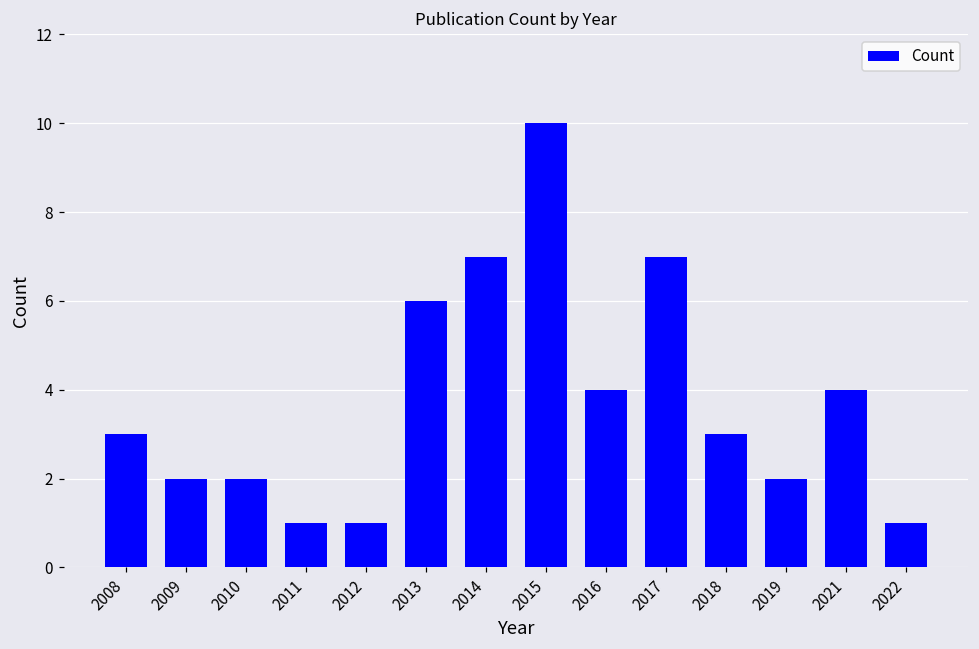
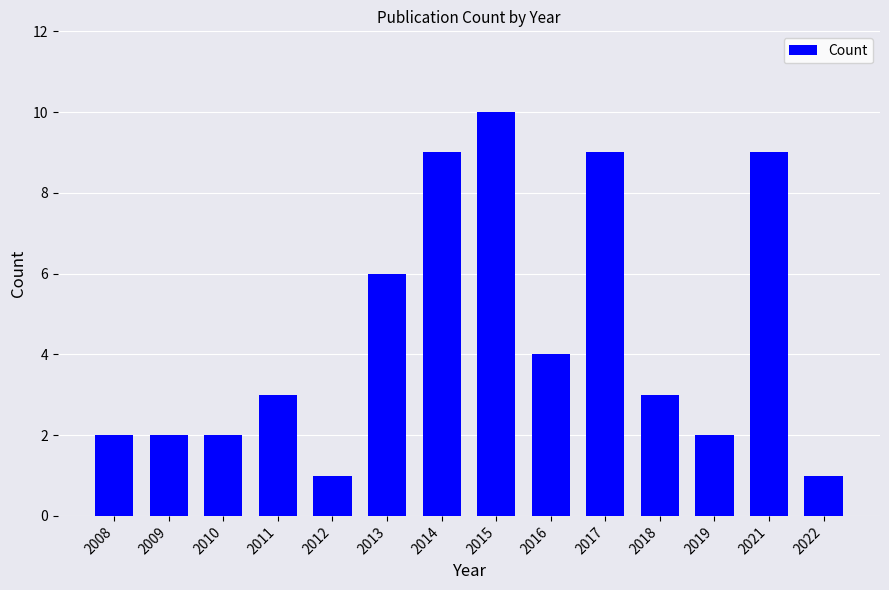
  {
-   "2008": 3,
+   "2008": 2,
    "2009": 2,
    "2010": 2,
-   "2011": 1,
+   "2011": 3,
    "2012": 1,
    "2013": 6,
-   "2014": 7,
+   "2014": 9,
    "2015": 10,
    "2016": 4,
-   "2017": 7,
+   "2017": 9,
    "2018": 3,
    "2019": 2,
-   "2021": 4,
+   "2021": 9,
    "2022": 1
  }
